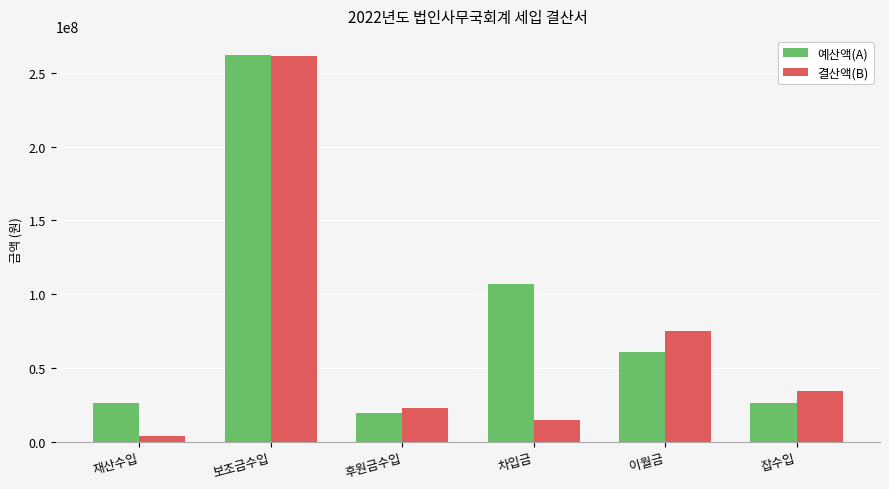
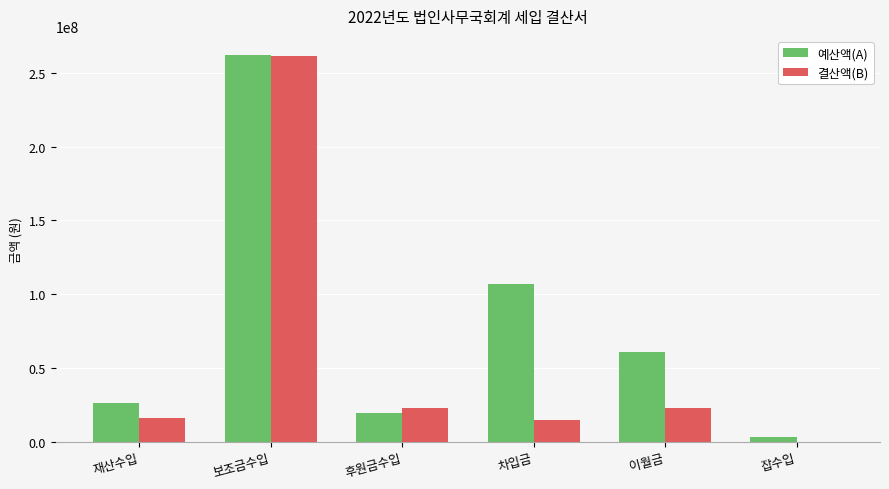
  {
    "예산액(A)": {
      "재산수입": 26000000,
      "보조금수입": 262000000,
      "후원금수입": 20000000,
      "차입금": 107000000,
      "이월금": 61000000,
-     "잡수입": 27000000
+     "잡수입": 3000000
    },
    "결산액(B)": {
-     "재산수입": 4000000,
+     "재산수입": 16000000,
      "보조금수입": 262000000,
      "후원금수입": 23000000,
      "차입금": 15000000,
-     "이월금": 75000000,
-     "잡수입": 34000000
+     "이월금": 23000000,
+     "잡수입": 0
    }
  }
